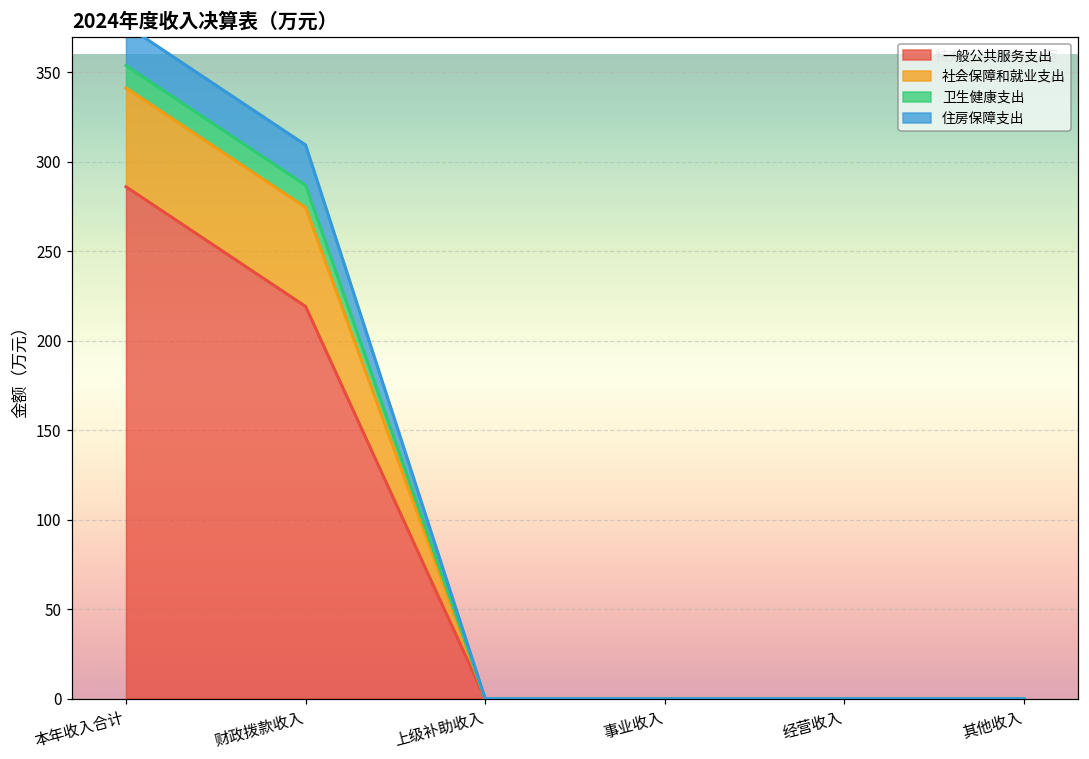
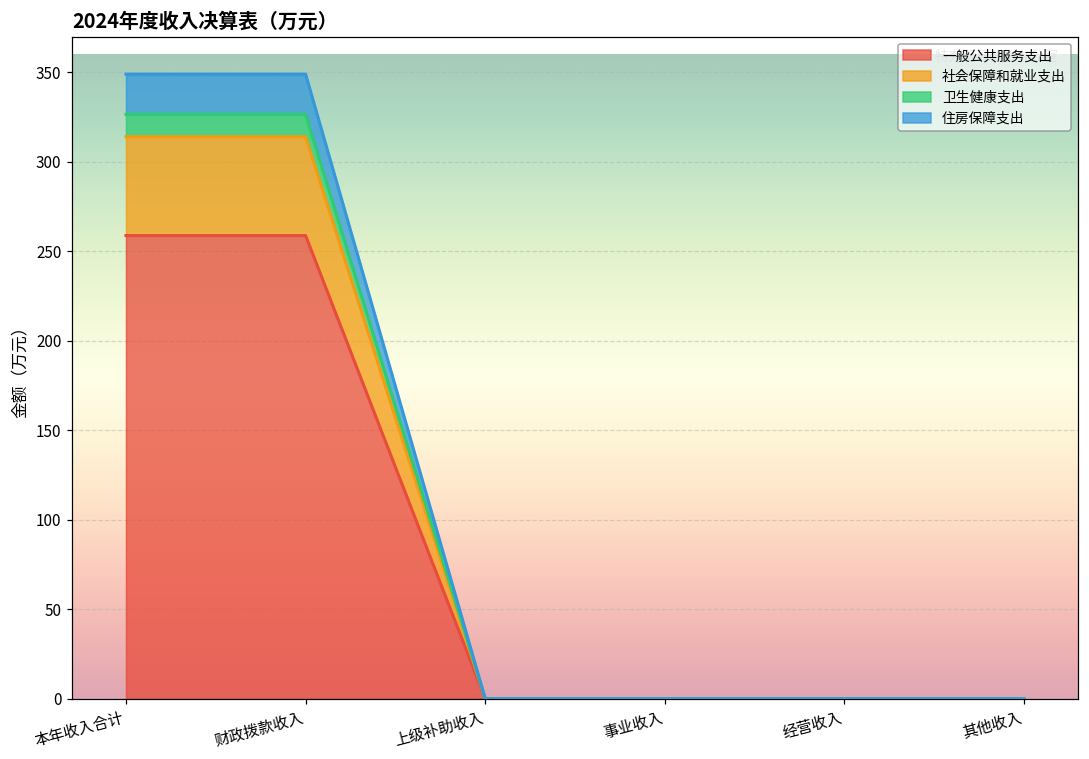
  {
    "一般公共服务支出": {
-     "本年收入合计": 286,
-     "财政拨款收入": 219
+     "本年收入合计": 259,
+     "财政拨款收入": 259
    },
    "社会保障和就业支出": {
      "本年收入合计": 55,
      "财政拨款收入": 55
    },
    "卫生健康支出": {
      "本年收入合计": 12,
      "财政拨款收入": 12
    },
    "住房保障支出": {
      "财政拨款收入": 22
    }
  }
